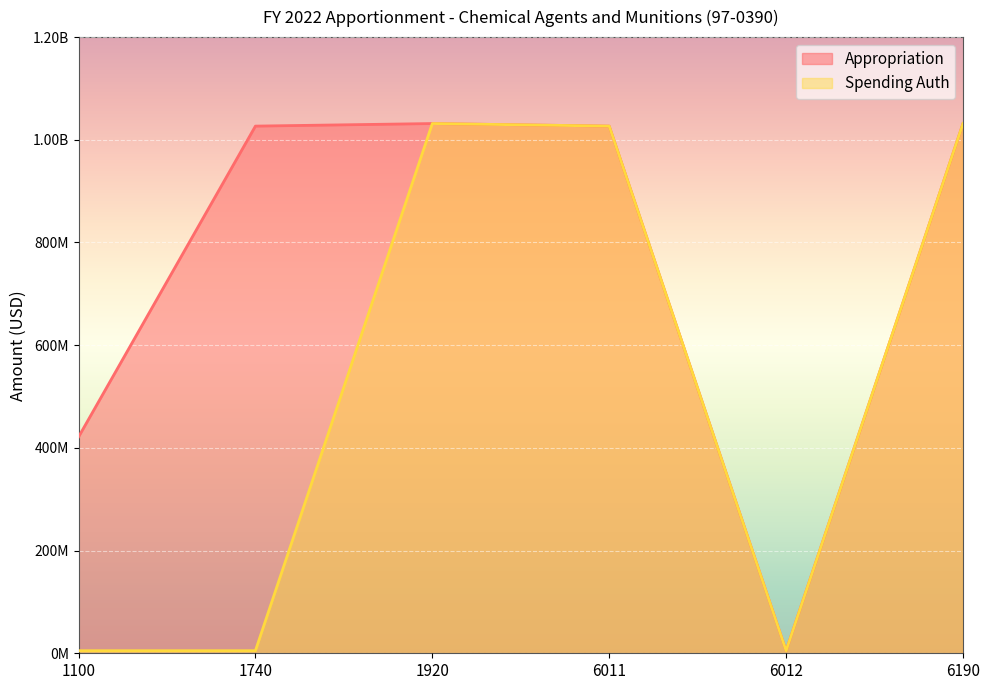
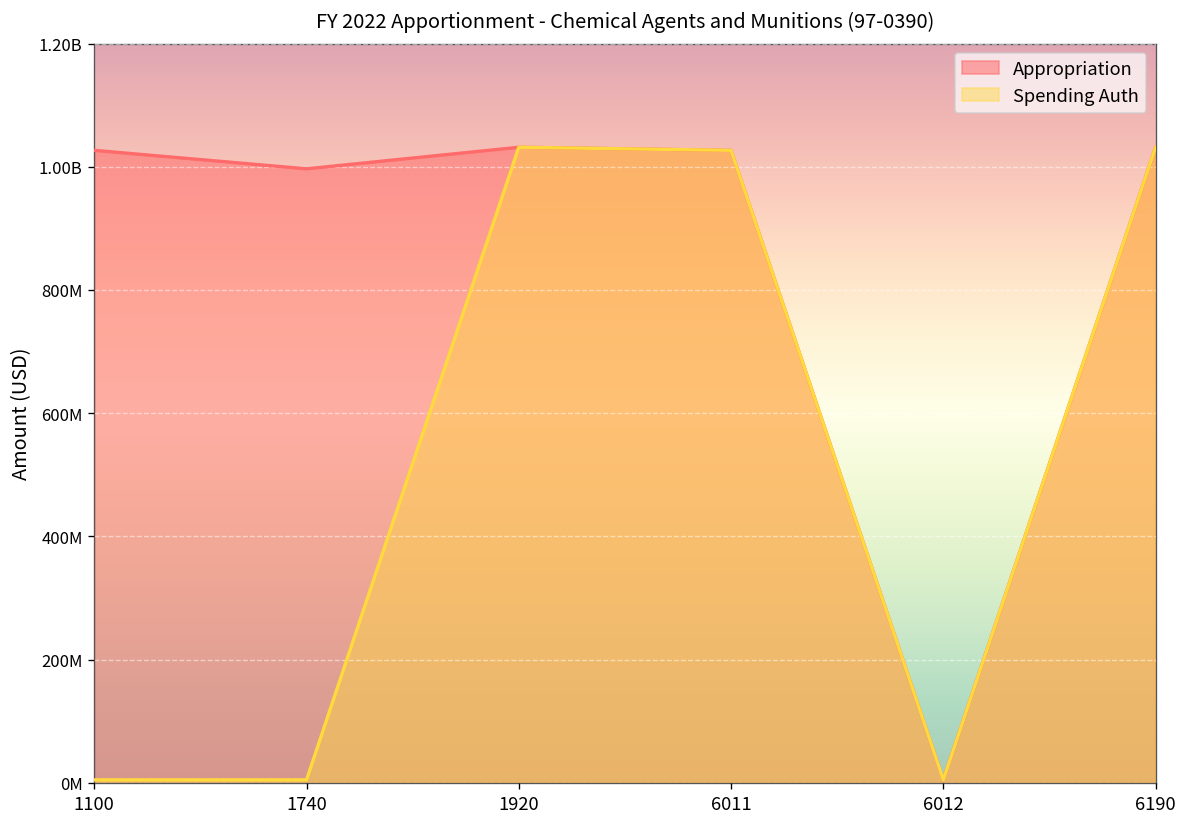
  {
    "Appropriation": {
-     "1100": 420000000,
-     "1740": 1030000000
+     "1100": 1030000000,
+     "1740": 1000000000
    },
    "Spending Auth": {
      "1100": 10000000,
      "1740": 10000000
    }
  }
